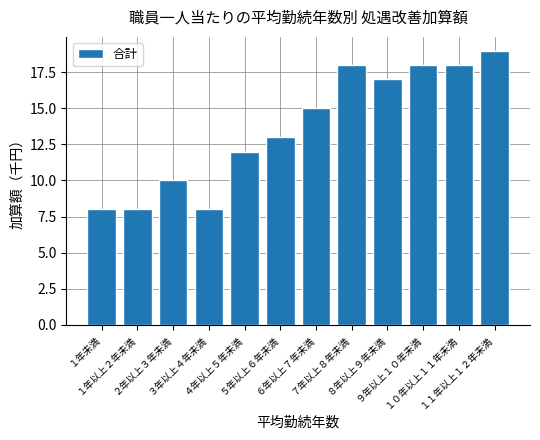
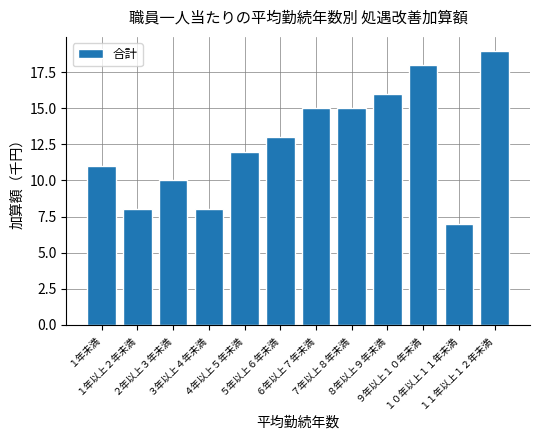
  {
-   "１年未満": 8,
+   "１年未満": 11,
    "１年以上２年未満": 8,
    "２年以上３年未満": 10,
    "３年以上４年未満": 8,
    "４年以上５年未満": 12,
    "５年以上６年未満": 13,
    "６年以上７年未満": 15,
-   "７年以上８年未満": 18,
-   "８年以上９年未満": 17,
+   "７年以上８年未満": 15,
+   "８年以上９年未満": 16,
    "９年以上１０年未満": 18,
-   "１０年以上１１年未満": 18,
+   "１０年以上１１年未満": 7,
    "１１年以上１２年未満": 19
  }
